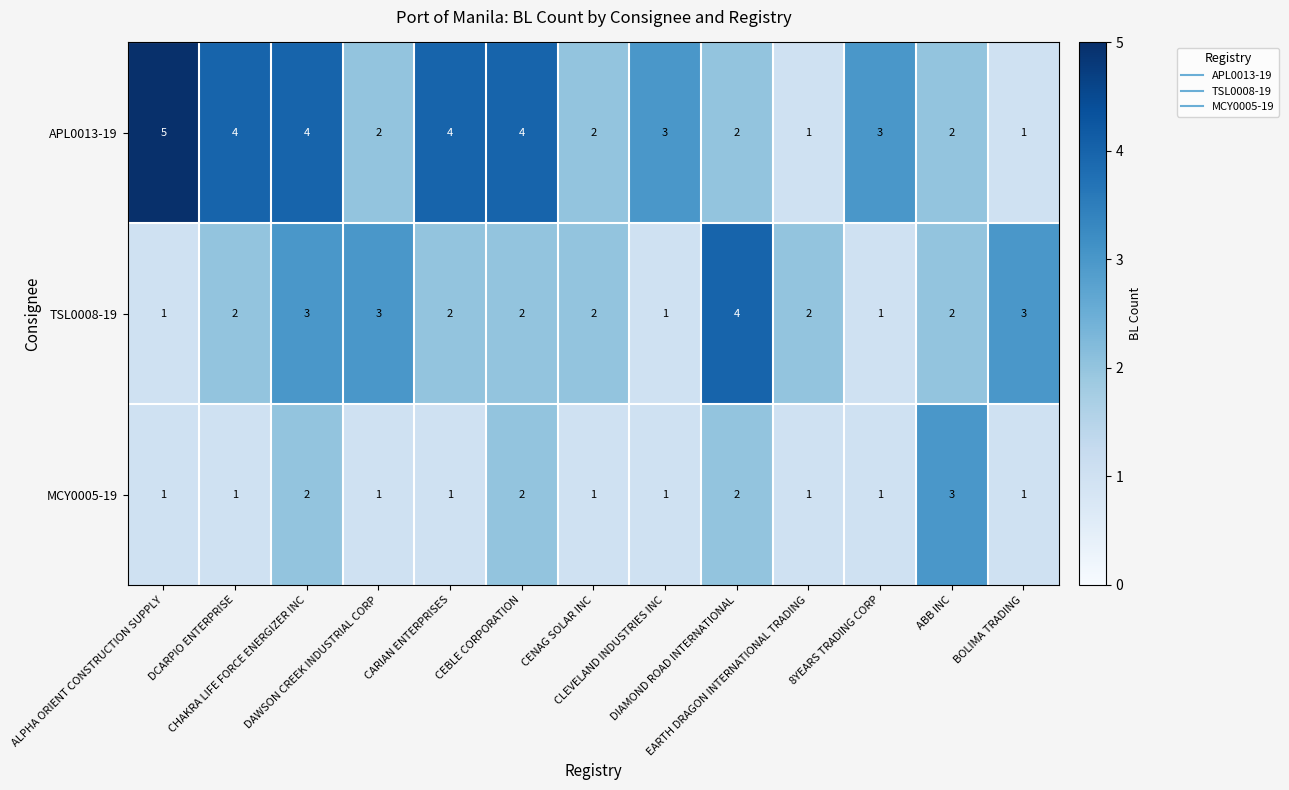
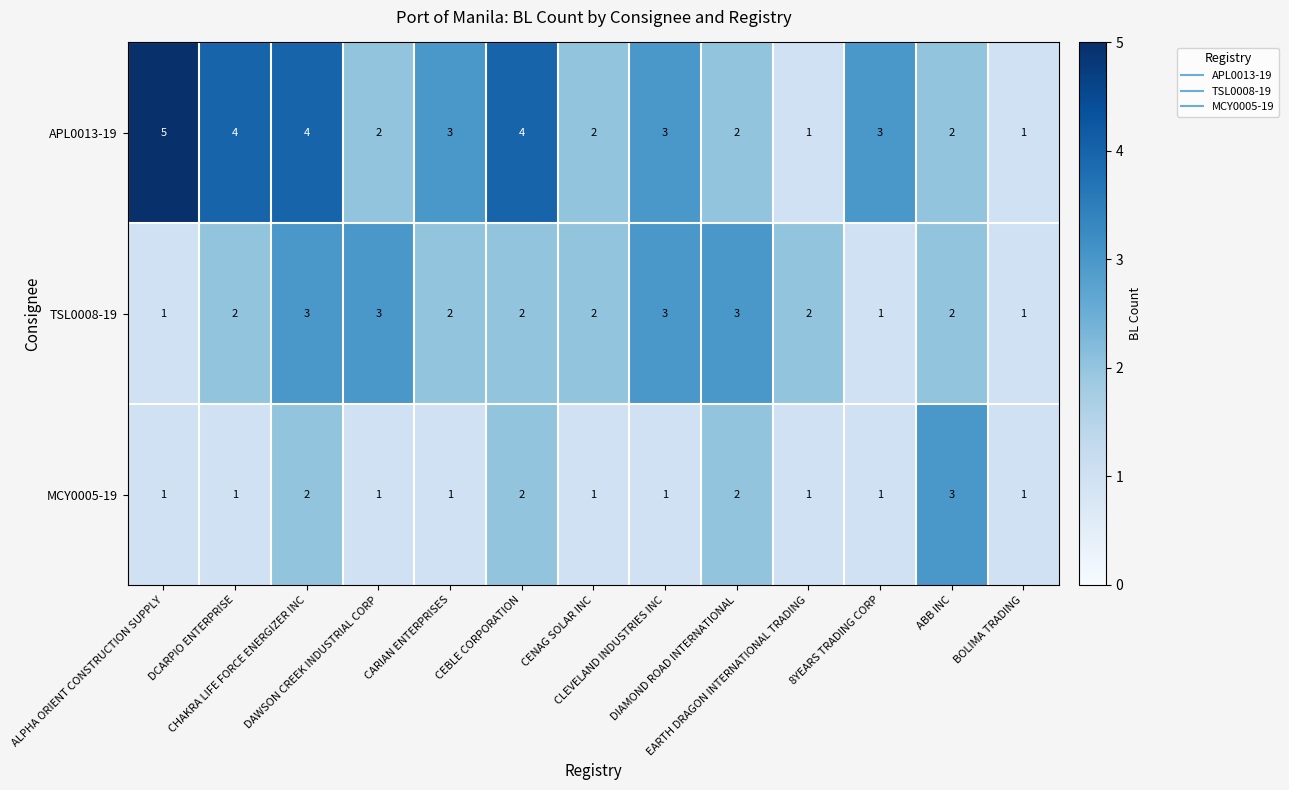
  {
    "APL0013-19": {
      "ALPHA ORIENT CONSTRUCTION SUPPLY": 5,
      "DCARPIO ENTERPRISE": 4,
      "CHAKRA LIFE FORCE ENERGIZER INC": 4,
      "DAWSON CREEK INDUSTRIAL CORP": 2,
-     "CARIAN ENTERPRISES": 4,
+     "CARIAN ENTERPRISES": 3,
      "CEBLE CORPORATION": 4,
      "CENAG SOLAR INC": 2,
      "CLEVELAND INDUSTRIES INC": 3,
      "DIAMOND ROAD INTERNATIONAL": 2,
      "EARTH DRAGON INTERNATIONAL TRADING": 1,
      "8YEARS TRADING CORP": 3,
      "ABB INC": 2,
      "BOLIMA TRADING": 1
    },
    "TSL0008-19": {
      "ALPHA ORIENT CONSTRUCTION SUPPLY": 1,
      "DCARPIO ENTERPRISE": 2,
      "CHAKRA LIFE FORCE ENERGIZER INC": 3,
      "DAWSON CREEK INDUSTRIAL CORP": 3,
      "CARIAN ENTERPRISES": 2,
      "CEBLE CORPORATION": 2,
      "CENAG SOLAR INC": 2,
-     "CLEVELAND INDUSTRIES INC": 1,
-     "DIAMOND ROAD INTERNATIONAL": 4,
+     "CLEVELAND INDUSTRIES INC": 3,
+     "DIAMOND ROAD INTERNATIONAL": 3,
      "EARTH DRAGON INTERNATIONAL TRADING": 2,
      "8YEARS TRADING CORP": 1,
      "ABB INC": 2,
-     "BOLIMA TRADING": 3
+     "BOLIMA TRADING": 1
    },
    "MCY0005-19": {
      "ALPHA ORIENT CONSTRUCTION SUPPLY": 1,
      "DCARPIO ENTERPRISE": 1,
      "CHAKRA LIFE FORCE ENERGIZER INC": 2,
      "DAWSON CREEK INDUSTRIAL CORP": 1,
      "CARIAN ENTERPRISES": 1,
      "CEBLE CORPORATION": 2,
      "CENAG SOLAR INC": 1,
      "CLEVELAND INDUSTRIES INC": 1,
      "DIAMOND ROAD INTERNATIONAL": 2,
      "EARTH DRAGON INTERNATIONAL TRADING": 1,
      "8YEARS TRADING CORP": 1,
      "ABB INC": 3,
      "BOLIMA TRADING": 1
    }
  }
